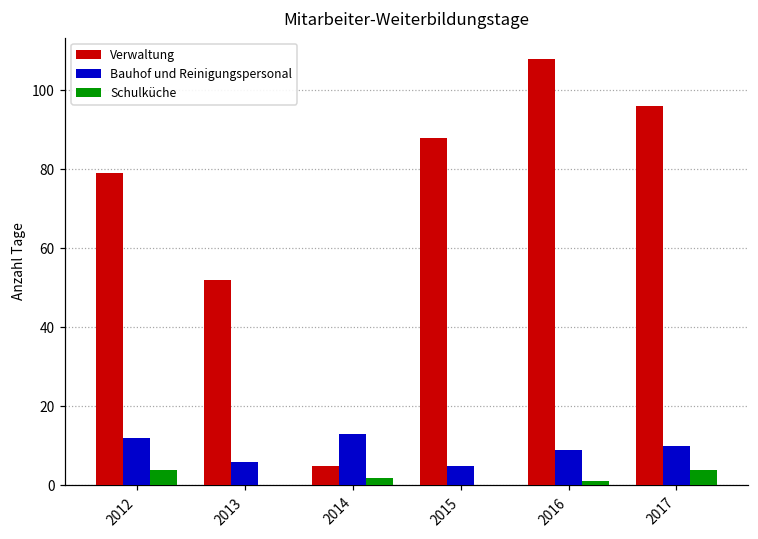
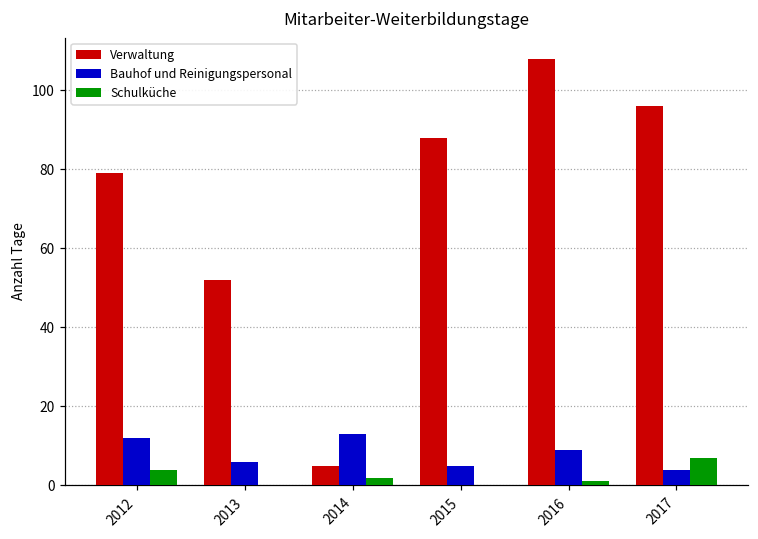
  {
    "Verwaltung": {
      "2012": 79,
      "2013": 52,
      "2014": 5,
      "2015": 88,
      "2016": 108,
      "2017": 96
    },
    "Bauhof und Reinigungspersonal": {
      "2012": 12,
      "2013": 6,
      "2014": 13,
      "2015": 5,
      "2016": 9,
-     "2017": 10
+     "2017": 4
    },
    "Schulküche": {
      "2012": 4,
      "2013": 0,
      "2014": 2,
      "2015": 0,
      "2016": 1,
-     "2017": 4
+     "2017": 7
    }
  }
